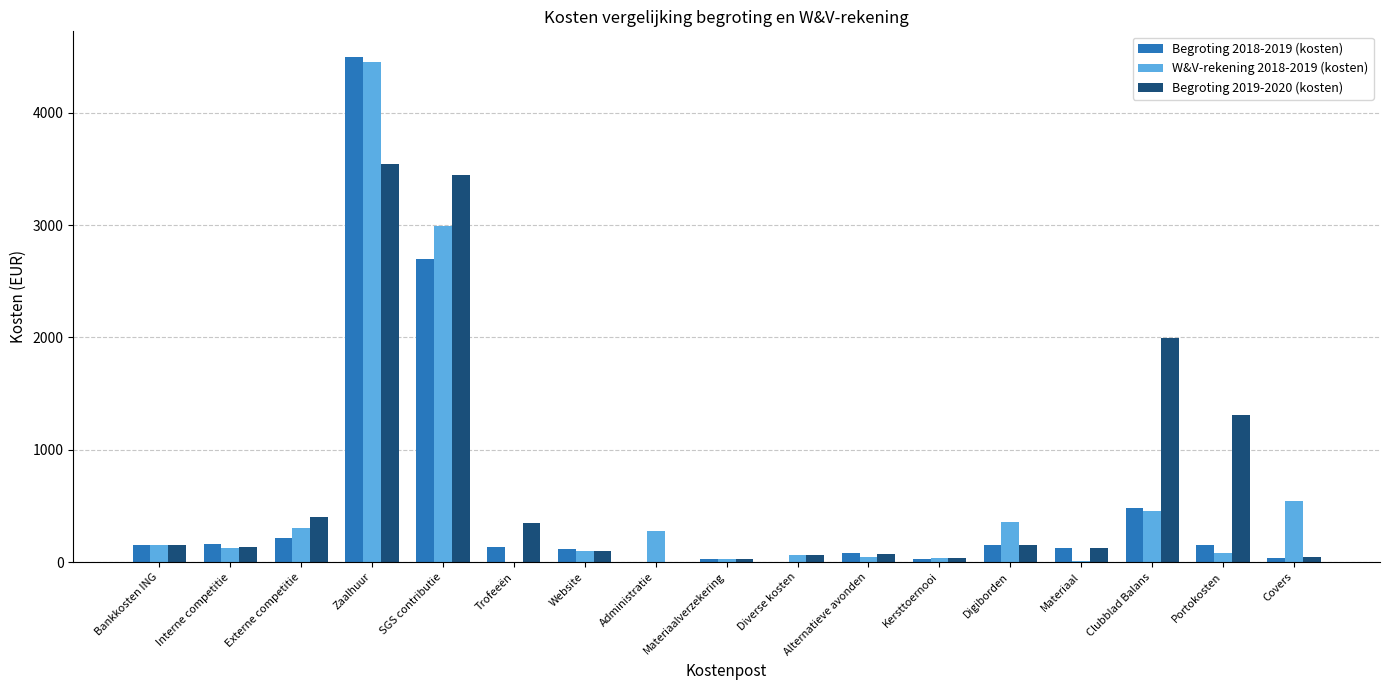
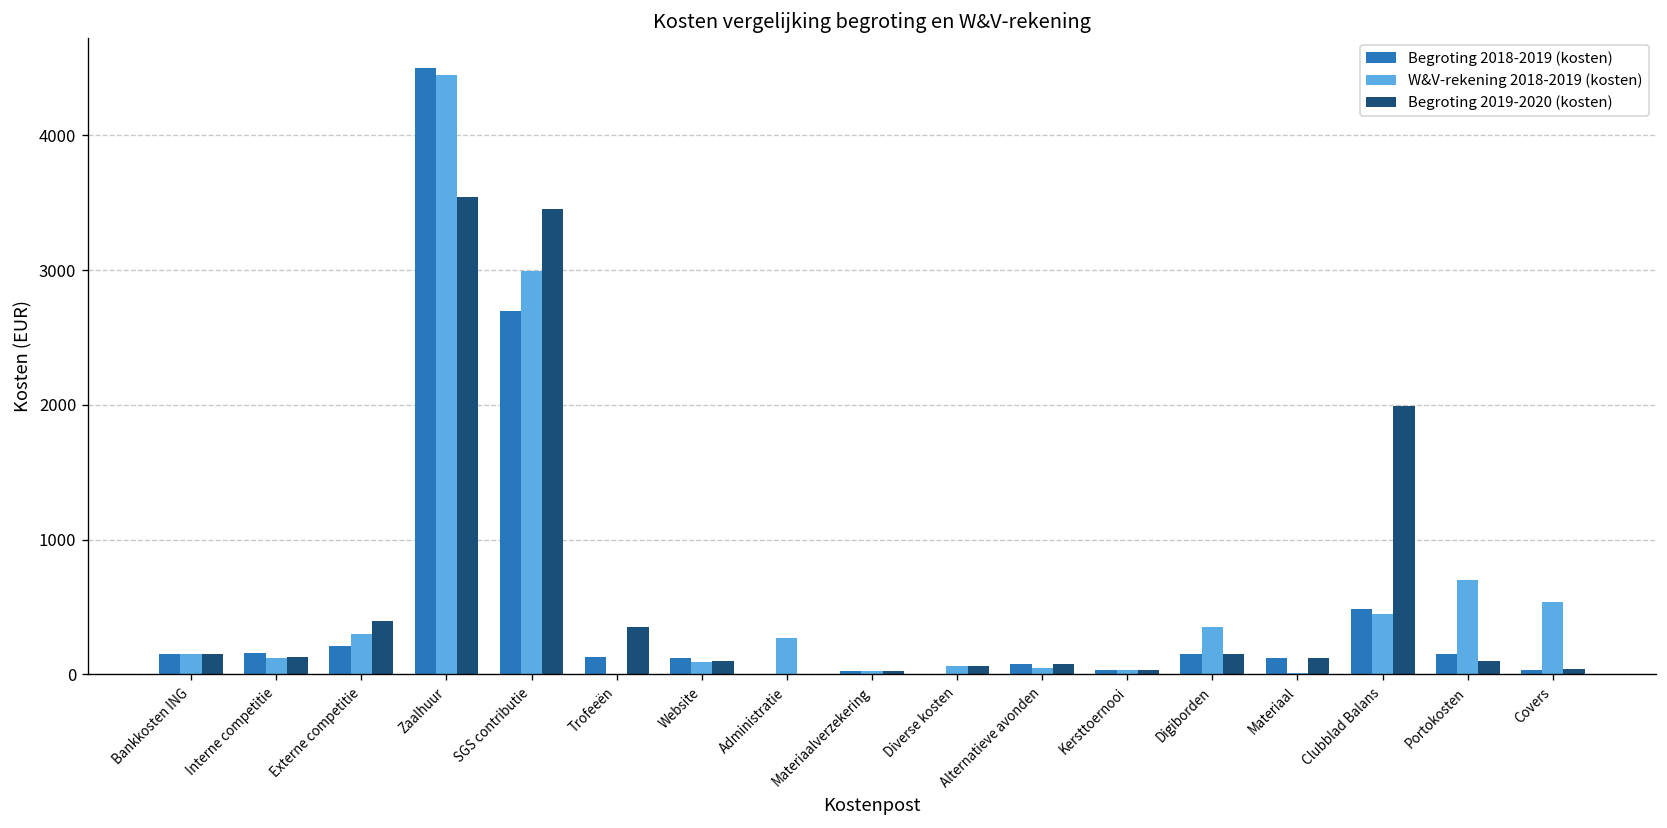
  {
    "Begroting 2018-2019 (kosten)": {
      "Bankkosten ING": 150,
      "Interne competitie": 160,
      "Externe competitie": 210,
      "Zaalhuur": 4500,
      "SGS contributie": 2700,
      "Trofeeën": 130,
      "Website": 120,
      "Administratie": 0,
      "Materiaalverzekering": 30,
      "Diverse kosten": 0,
      "Alternatieve avonden": 80,
      "Kersttoernooi": 30,
      "Digiborden": 150,
      "Materiaal": 130,
      "Clubblad Balans": 490,
      "Portokosten": 150,
      "Covers": 40
    },
    "W&V-rekening 2018-2019 (kosten)": {
      "Bankkosten ING": 150,
      "Interne competitie": 130,
      "Externe competitie": 300,
      "Zaalhuur": 4450,
      "SGS contributie": 2990,
      "Trofeeën": 0,
      "Website": 100,
      "Administratie": 270,
      "Materiaalverzekering": 30,
      "Diverse kosten": 60,
      "Alternatieve avonden": 40,
      "Kersttoernooi": 30,
      "Digiborden": 350,
      "Clubblad Balans": 450,
-     "Portokosten": 90,
+     "Portokosten": 700,
      "Covers": 540
    },
    "Begroting 2019-2020 (kosten)": {
      "Bankkosten ING": 150,
      "Interne competitie": 130,
      "Externe competitie": 400,
      "Zaalhuur": 3540,
      "SGS contributie": 3450,
      "Trofeeën": 350,
      "Website": 100,
      "Administratie": 0,
      "Materiaalverzekering": 30,
      "Diverse kosten": 60,
      "Alternatieve avonden": 80,
      "Kersttoernooi": 40,
      "Digiborden": 150,
      "Materiaal": 130,
      "Clubblad Balans": 1990,
-     "Portokosten": 1310,
+     "Portokosten": 100,
      "Covers": 40
    }
  }
